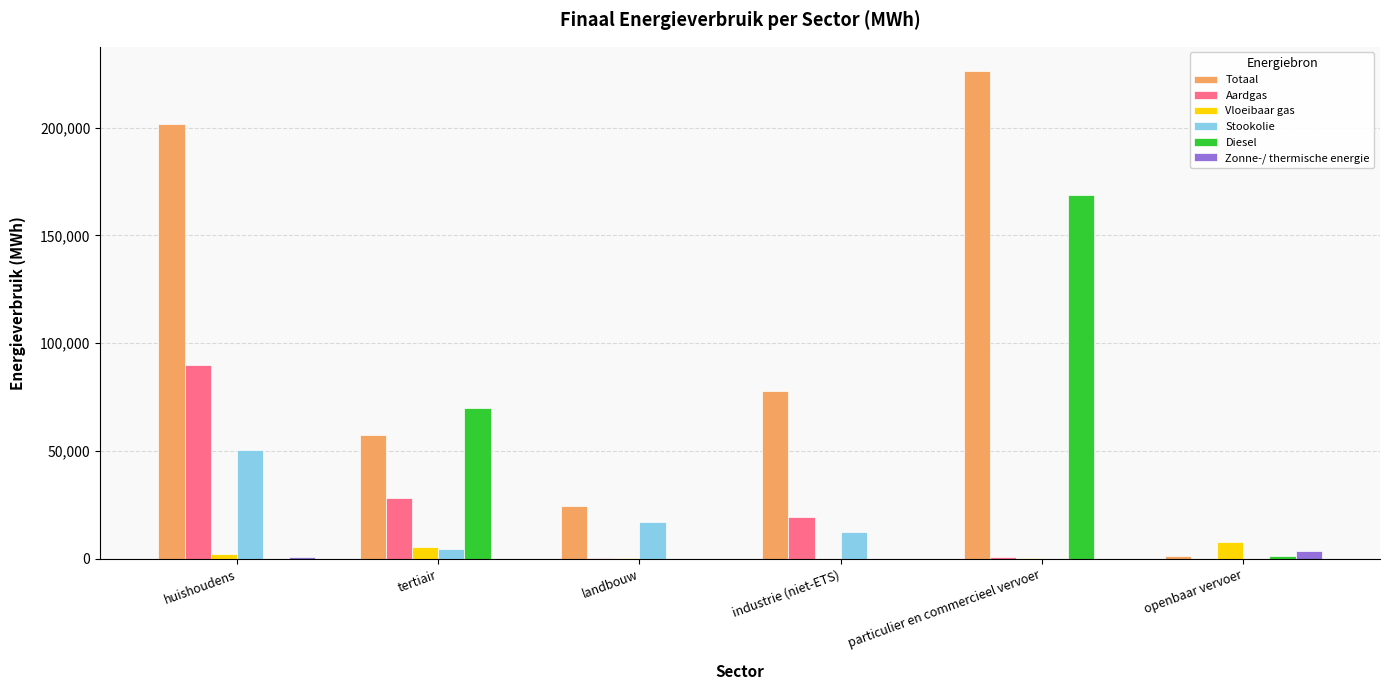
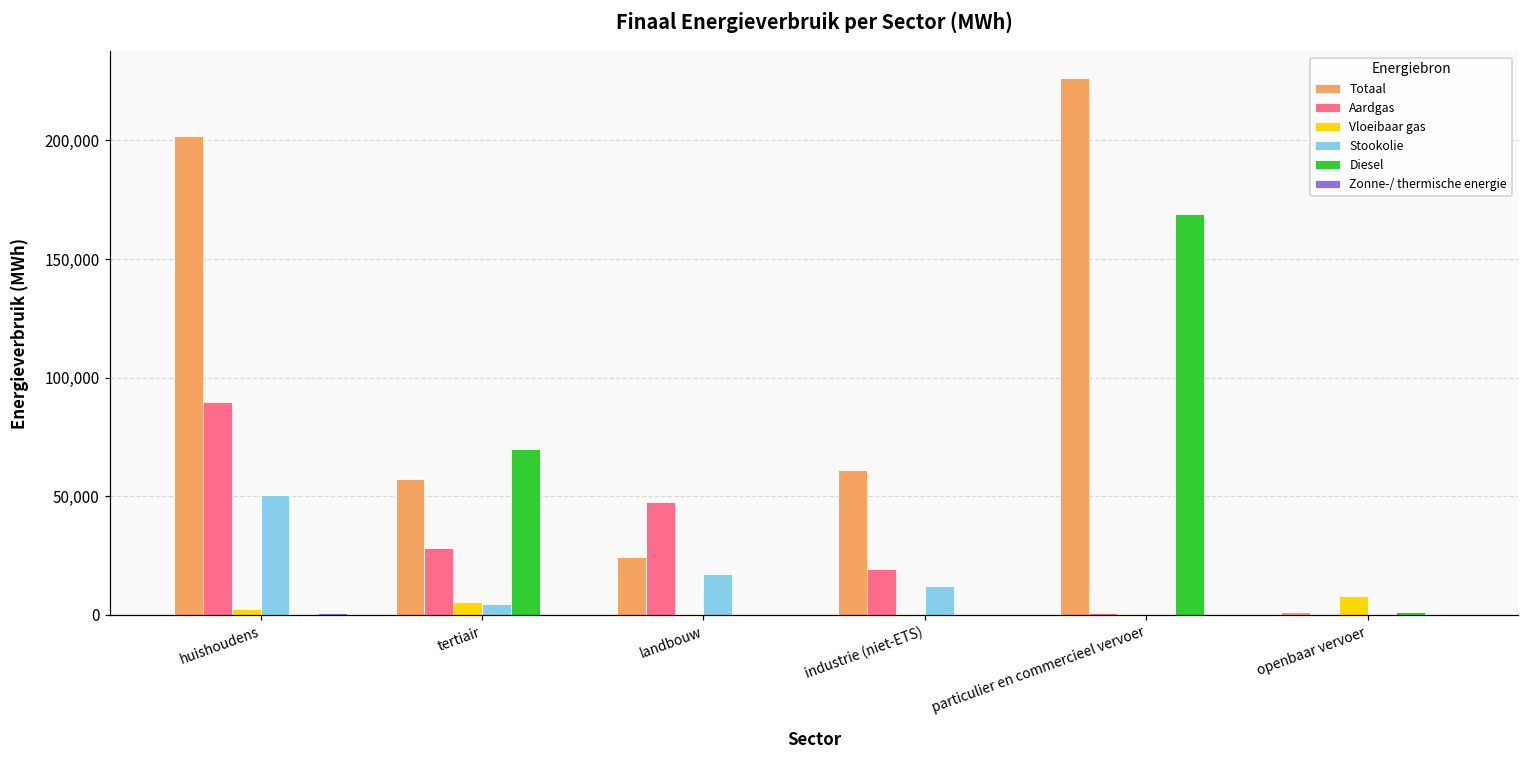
  {
    "Totaal": {
      "huishoudens": "202,000",
      "tertiair": "57,000",
      "landbouw": "24,000",
-     "industrie (niet-ETS)": "78,000",
+     "industrie (niet-ETS)": "61,000",
      "particulier en commercieel vervoer": "226,000",
      "openbaar vervoer": "1,000"
    },
    "Aardgas": {
      "huishoudens": "90,000",
      "tertiair": "28,000",
-     "landbouw": "0",
+     "landbouw": "48,000",
      "industrie (niet-ETS)": "19,000",
      "openbaar vervoer": "0"
    },
    "Vloeibaar gas": {
      "huishoudens": "2,000",
      "tertiair": "5,000",
      "openbaar vervoer": "8,000"
    },
    "Stookolie": {
      "huishoudens": "51,000",
      "tertiair": "5,000",
      "landbouw": "17,000",
      "industrie (niet-ETS)": "12,000",
      "particulier en commercieel vervoer": "0",
      "openbaar vervoer": "0"
    },
    "Diesel": {
      "huishoudens": "0",
      "tertiair": "70,000",
      "landbouw": "0",
      "industrie (niet-ETS)": "0",
      "particulier en commercieel vervoer": "169,000",
      "openbaar vervoer": "1,000"
    },
    "Zonne-/ thermische energie": {
      "landbouw": "0",
      "industrie (niet-ETS)": "0",
      "particulier en commercieel vervoer": "0",
-     "openbaar vervoer": "4,000"
+     "openbaar vervoer": "0"
    }
  }
